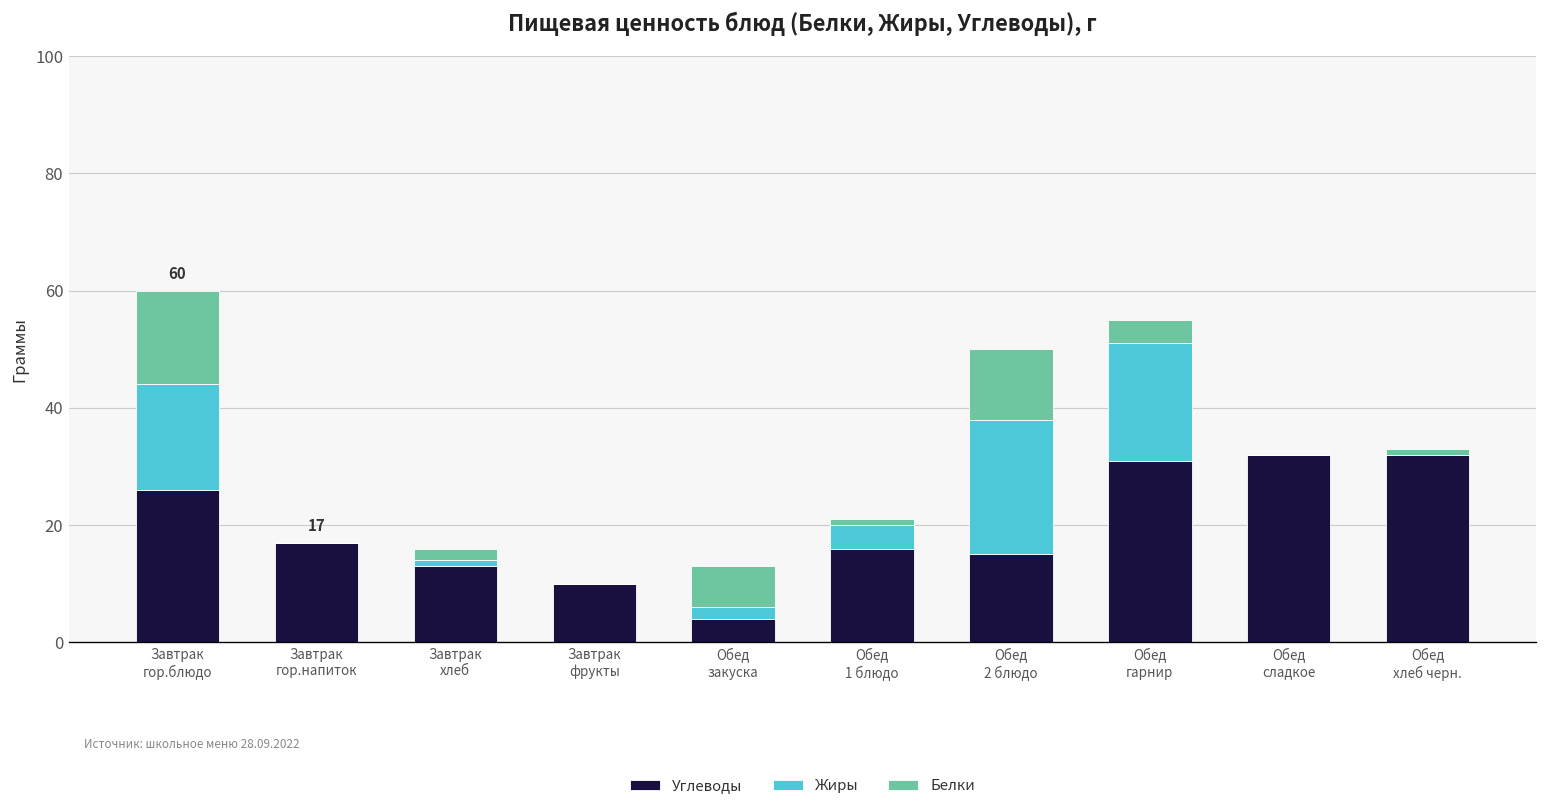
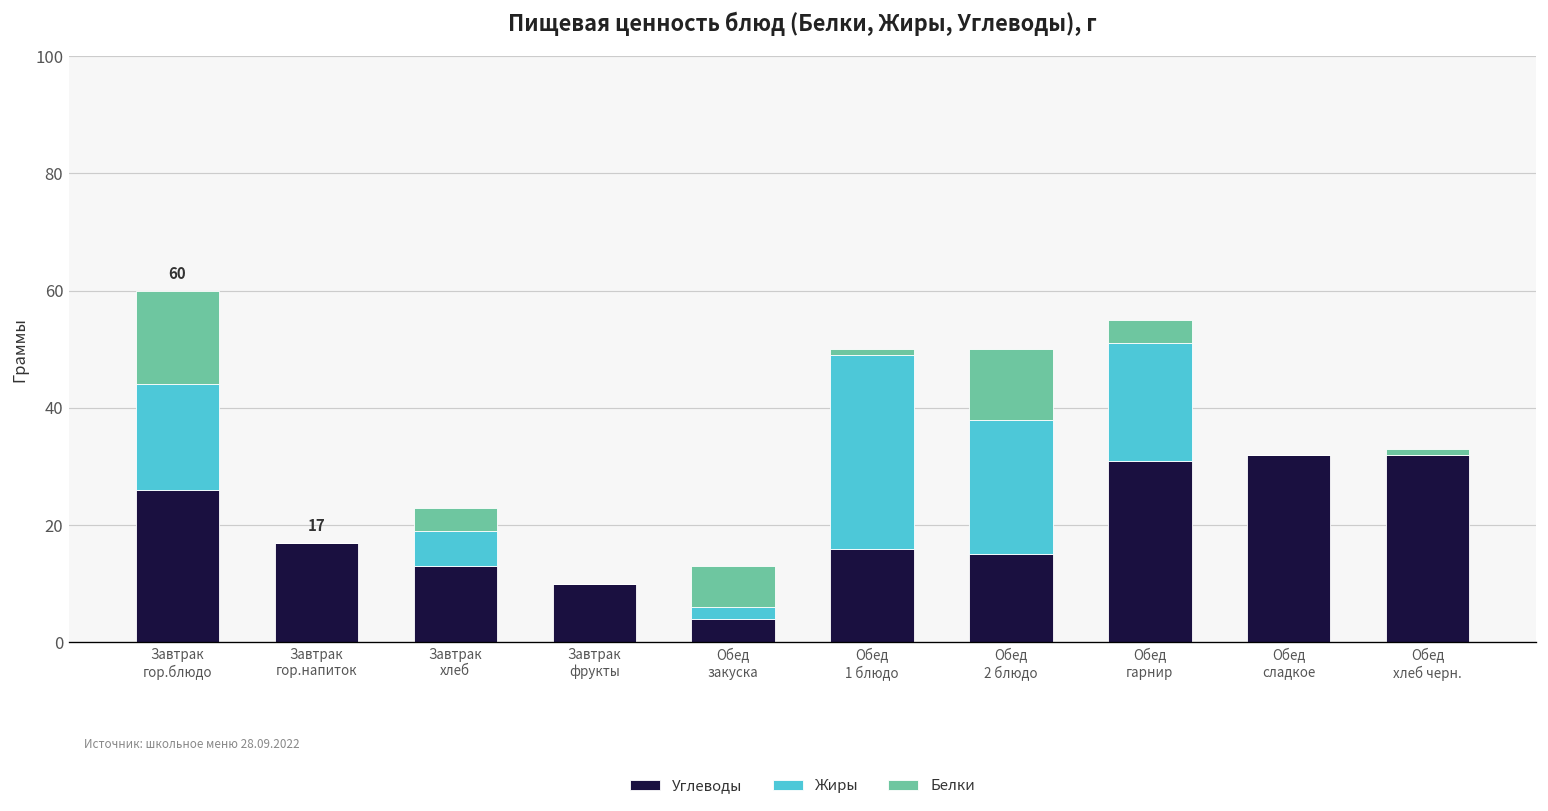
  {
    "Углеводы": {
      "Завтрак гор.напиток": 17
    },
    "Жиры": {
      "Завтрак гор.блюдо": 18,
-     "Завтрак хлеб": 1,
+     "Завтрак хлеб": 6,
      "Завтрак фрукты": 0,
      "Обед закуска": 2,
-     "Обед 1 блюдо": 4,
+     "Обед 1 блюдо": 33,
      "Обед 2 блюдо": 23,
      "Обед гарнир": 20,
      "Обед сладкое": 0,
      "Обед хлеб черн.": 0
    },
    "Белки": {
-     "Завтрак хлеб": 2,
+     "Завтрак хлеб": 4,
      "Завтрак фрукты": 0,
      "Обед закуска": 7,
      "Обед 1 блюдо": 1,
      "Обед 2 блюдо": 12,
      "Обед гарнир": 4,
      "Обед сладкое": 0,
      "Обед хлеб черн.": 1
    }
  }
